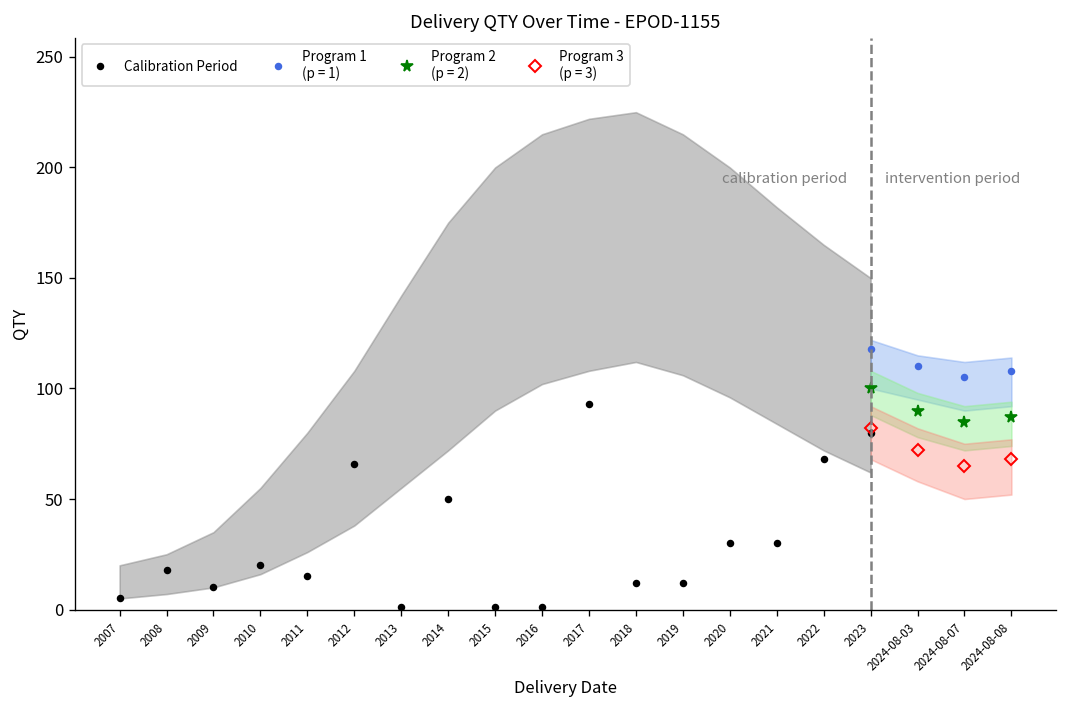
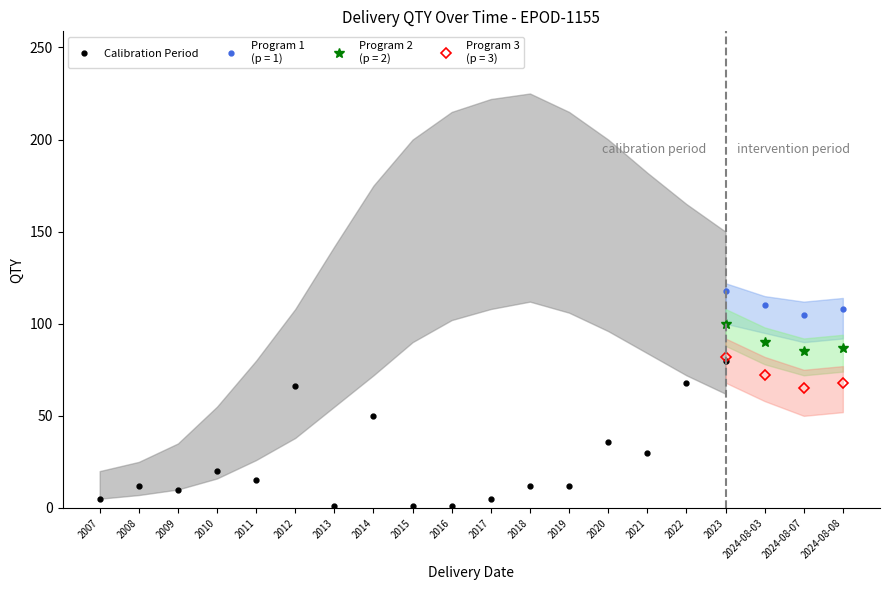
  {
    "Calibration Period": {
      "2007": 5,
-     "2008": 18,
+     "2008": 12,
      "2009": 10,
      "2010": 20,
      "2011": 15,
      "2012": 66,
      "2013": 1,
      "2014": 50,
      "2015": 1,
      "2016": 1,
-     "2017": 93,
+     "2017": 5,
      "2018": 12,
      "2019": 12,
-     "2020": 30,
+     "2020": 36,
      "2021": 30,
      "2022": 68,
      "2023": 80
    },
    "Program 2 (p = 2)": {
      "2023": 100,
      "2024-08-03": 90,
      "2024-08-07": 85,
      "2024-08-08": 87
    },
    "Program 3 (p = 3)": {
      "2023": 82,
      "2024-08-03": 72,
      "2024-08-07": 65,
      "2024-08-08": 68
    }
  }
